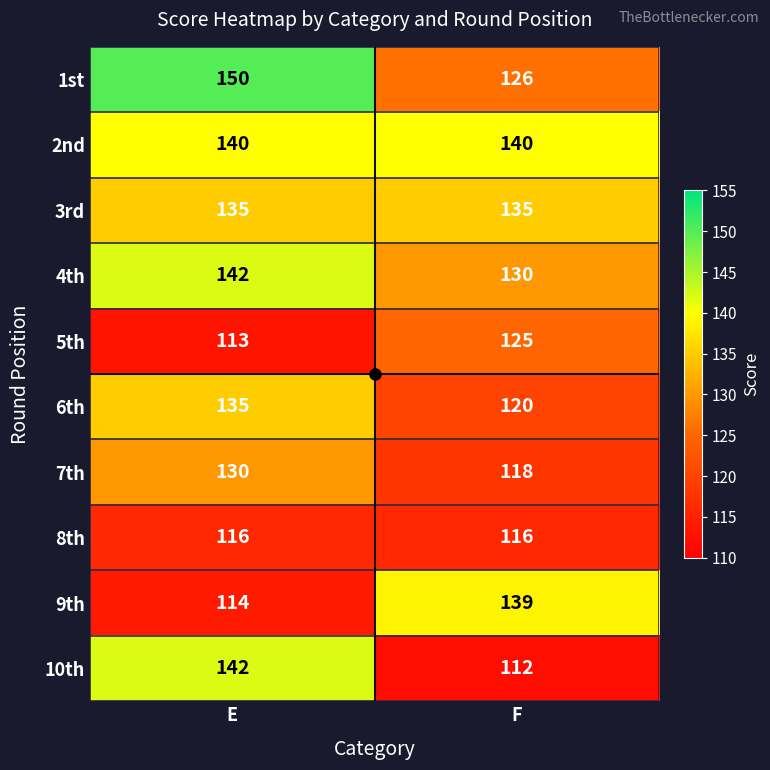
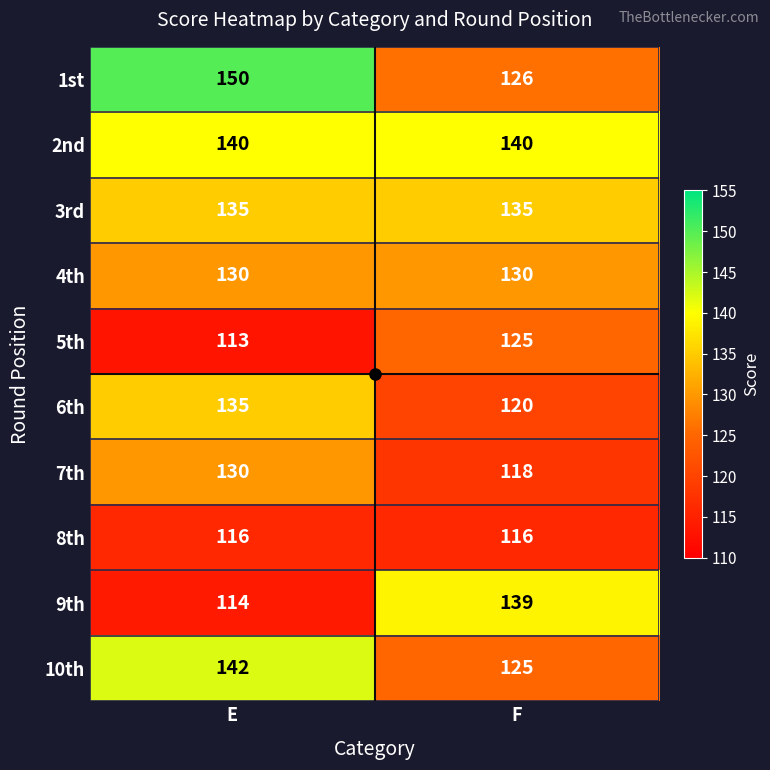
  {
    "1st": {
      "E": 150,
      "F": 126
    },
    "2nd": {
      "E": 140,
      "F": 140
    },
    "3rd": {
      "E": 135,
      "F": 135
    },
    "4th": {
-     "E": 142,
+     "E": 130,
      "F": 130
    },
    "5th": {
      "E": 113,
      "F": 125
    },
    "6th": {
      "E": 135,
      "F": 120
    },
    "7th": {
      "E": 130,
      "F": 118
    },
    "8th": {
      "E": 116,
      "F": 116
    },
    "9th": {
      "E": 114,
      "F": 139
    },
    "10th": {
      "E": 142,
-     "F": 112
+     "F": 125
    }
  }
